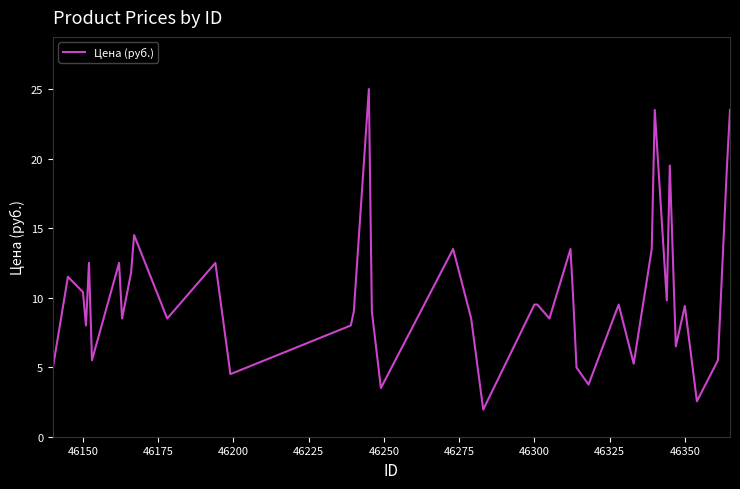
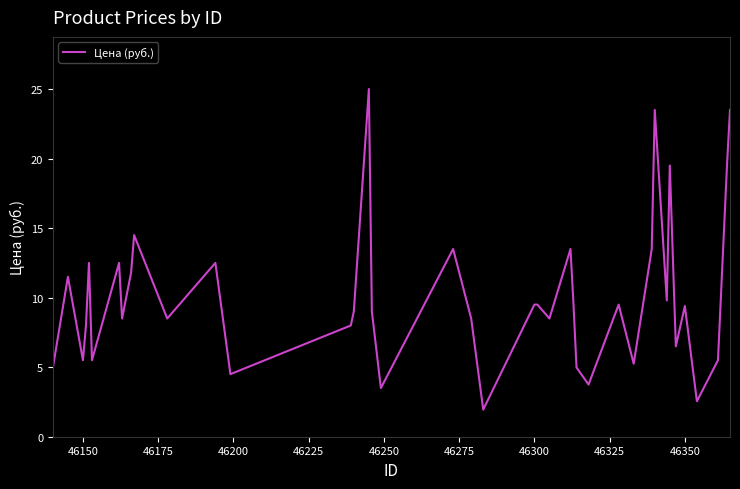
  {
-   "46150": 10.4,
+   "46150": 5.5,
    "46300": 9.5,
    "46350": 9.4
  }
